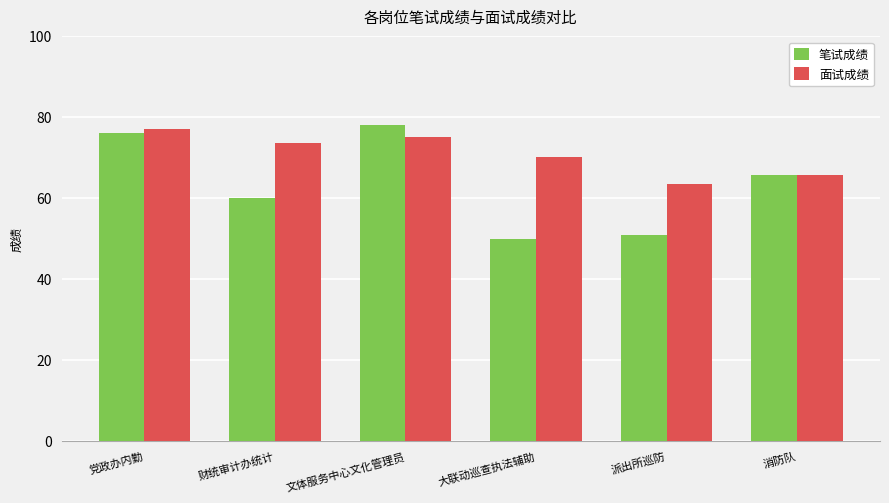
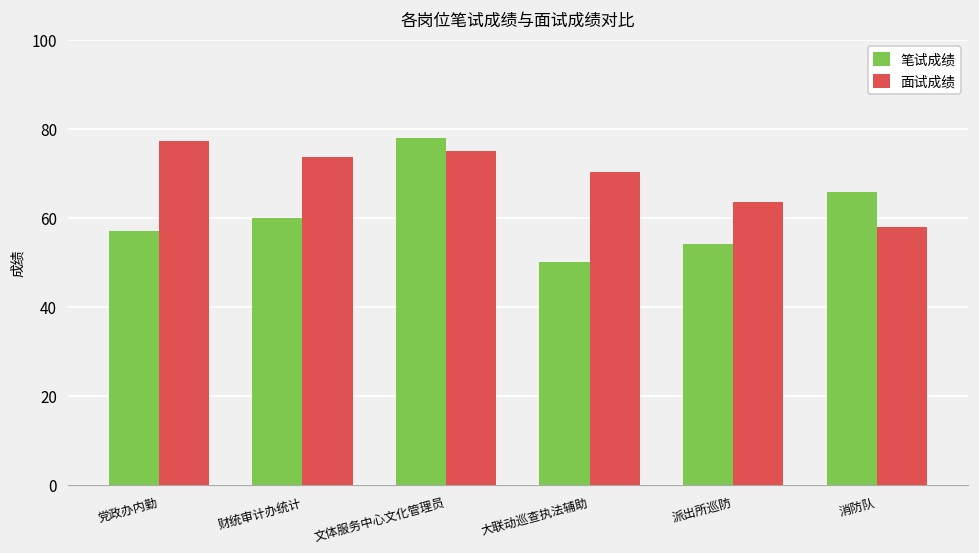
  {
    "笔试成绩": {
-     "党政办内勤": 76,
+     "党政办内勤": 57,
      "财统审计办统计": 60,
      "文体服务中心文化管理员": 78,
      "大联动巡查执法辅助": 50,
-     "派出所巡防": 51,
+     "派出所巡防": 54,
      "消防队": 66
    },
    "面试成绩": {
      "党政办内勤": 77,
      "财统审计办统计": 74,
      "文体服务中心文化管理员": 75,
      "大联动巡查执法辅助": 70,
      "派出所巡防": 63,
-     "消防队": 66
+     "消防队": 58
    }
  }
